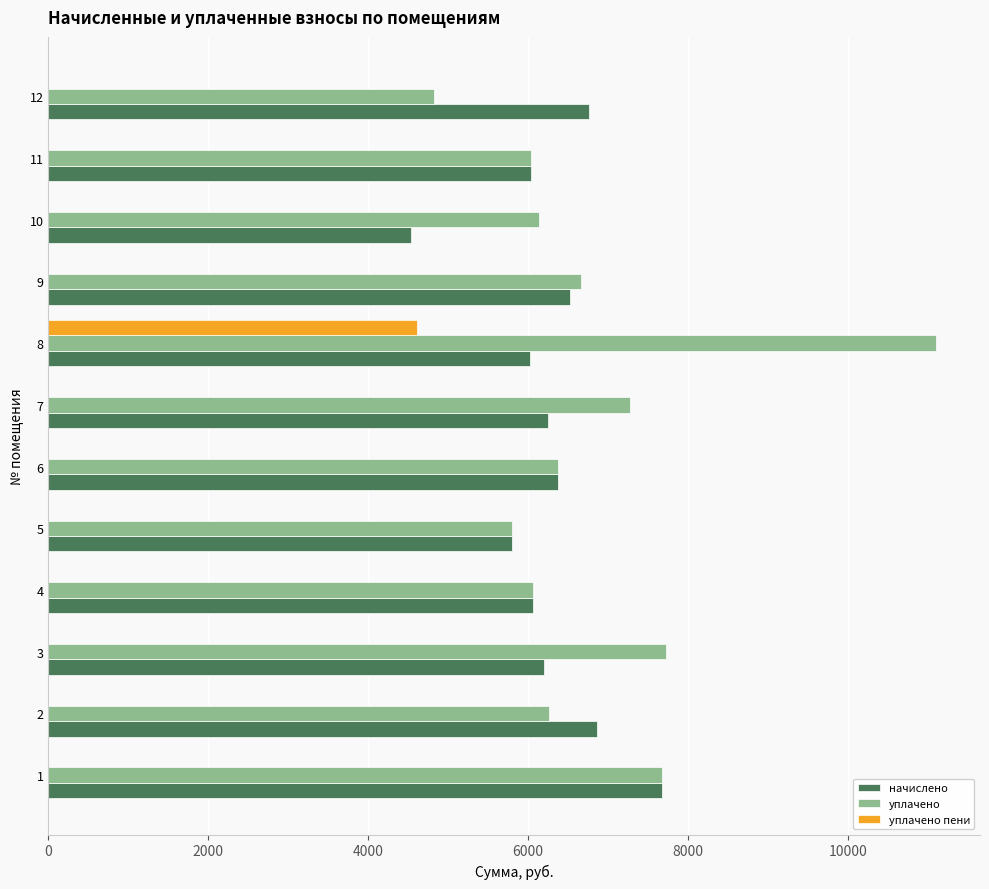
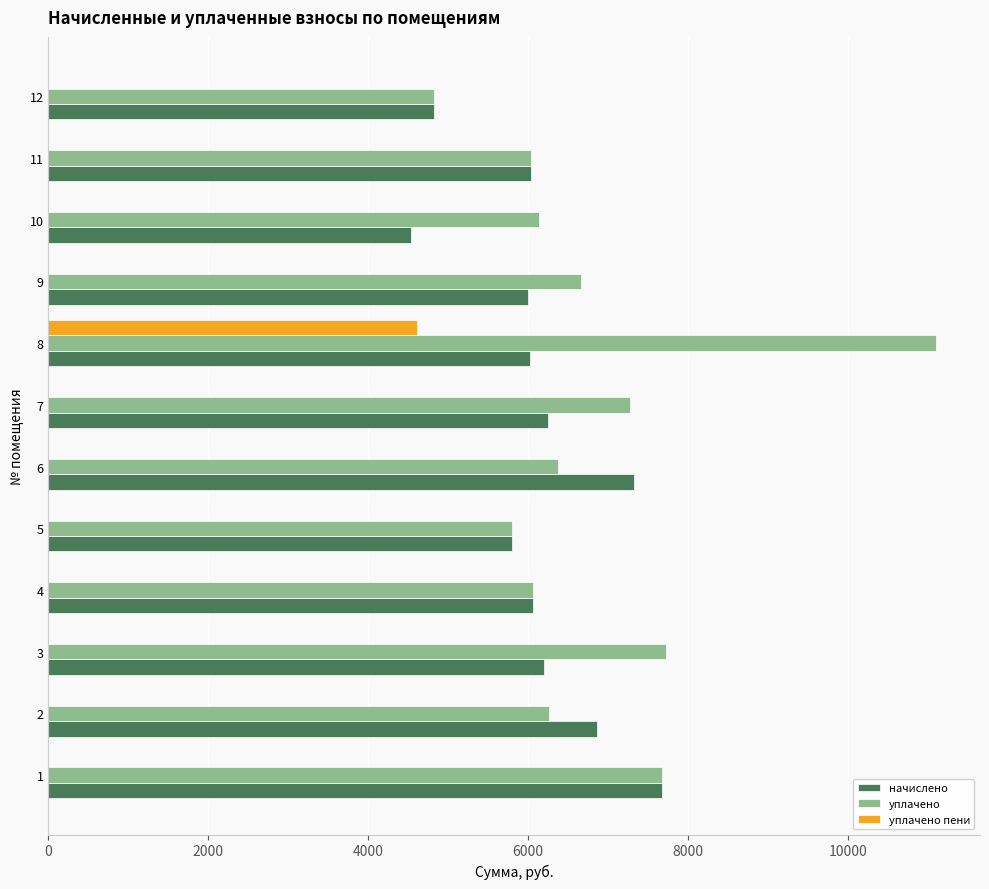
  {
    "начислено": {
-     "12": 6800,
+     "12": 4800,
      "11": 6000,
      "10": 4500,
-     "9": 6500,
+     "9": 6000,
      "8": 6000,
      "7": 6300,
-     "6": 6400,
+     "6": 7300,
      "5": 5800,
      "4": 6100,
      "3": 6200,
      "2": 6900,
      "1": 7700
    },
    "уплачено": {
      "12": 4800,
      "11": 6000,
      "10": 6100,
      "9": 6700,
      "8": 11100,
      "7": 7300,
      "6": 6400,
      "5": 5800,
      "4": 6100,
      "3": 7700,
      "2": 6300,
      "1": 7700
    },
    "уплачено пени": {
      "12": 0,
      "11": 0,
      "10": 0,
      "9": 0,
      "8": 4600,
      "7": 0,
      "6": 0,
      "5": 0,
      "4": 0,
      "3": 0,
      "2": 0,
      "1": 0
    }
  }
